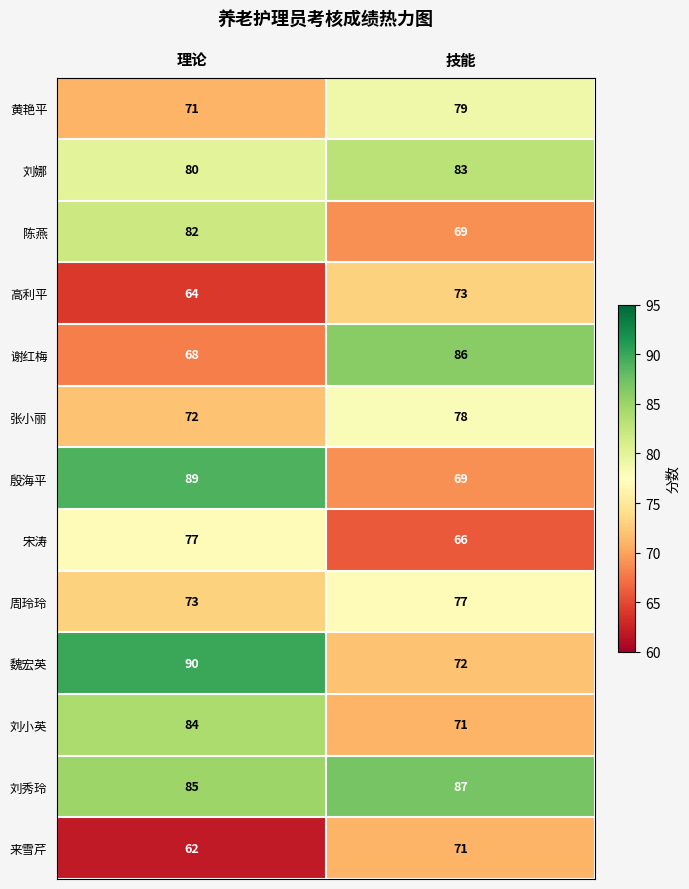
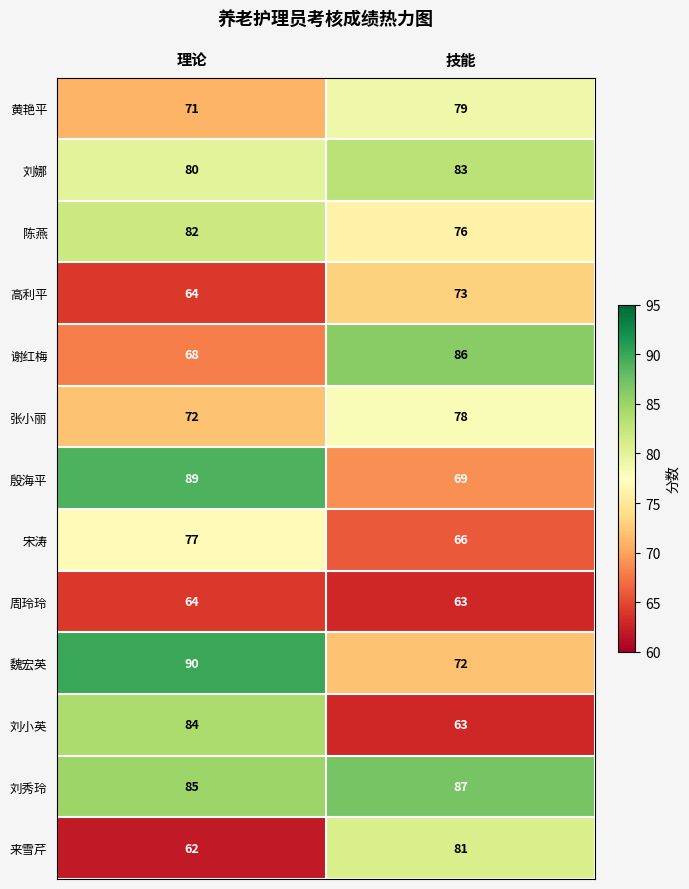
  {
    "黄艳平": {
      "理论": 71,
      "技能": 79
    },
    "刘娜": {
      "理论": 80,
      "技能": 83
    },
    "陈燕": {
      "理论": 82,
-     "技能": 69
+     "技能": 76
    },
    "高利平": {
      "理论": 64,
      "技能": 73
    },
    "谢红梅": {
      "理论": 68,
      "技能": 86
    },
    "张小丽": {
      "理论": 72,
      "技能": 78
    },
    "殷海平": {
      "理论": 89,
      "技能": 69
    },
    "宋涛": {
      "理论": 77,
      "技能": 66
    },
    "周玲玲": {
-     "理论": 73,
-     "技能": 77
+     "理论": 64,
+     "技能": 63
    },
    "魏宏英": {
      "理论": 90,
      "技能": 72
    },
    "刘小英": {
      "理论": 84,
-     "技能": 71
+     "技能": 63
    },
    "刘秀玲": {
      "理论": 85,
      "技能": 87
    },
    "来雪芹": {
      "理论": 62,
-     "技能": 71
+     "技能": 81
    }
  }
